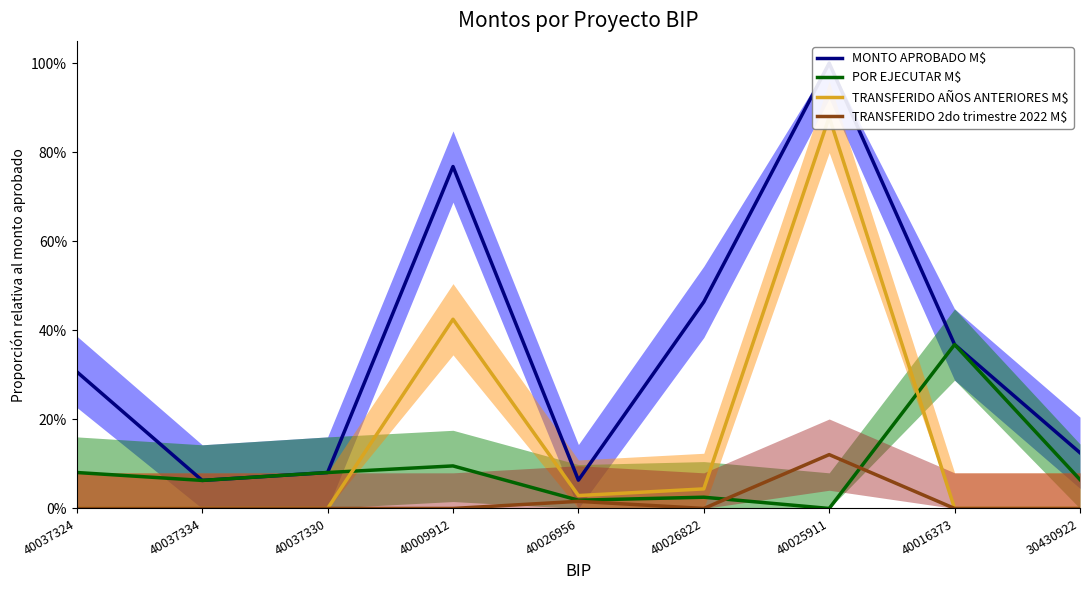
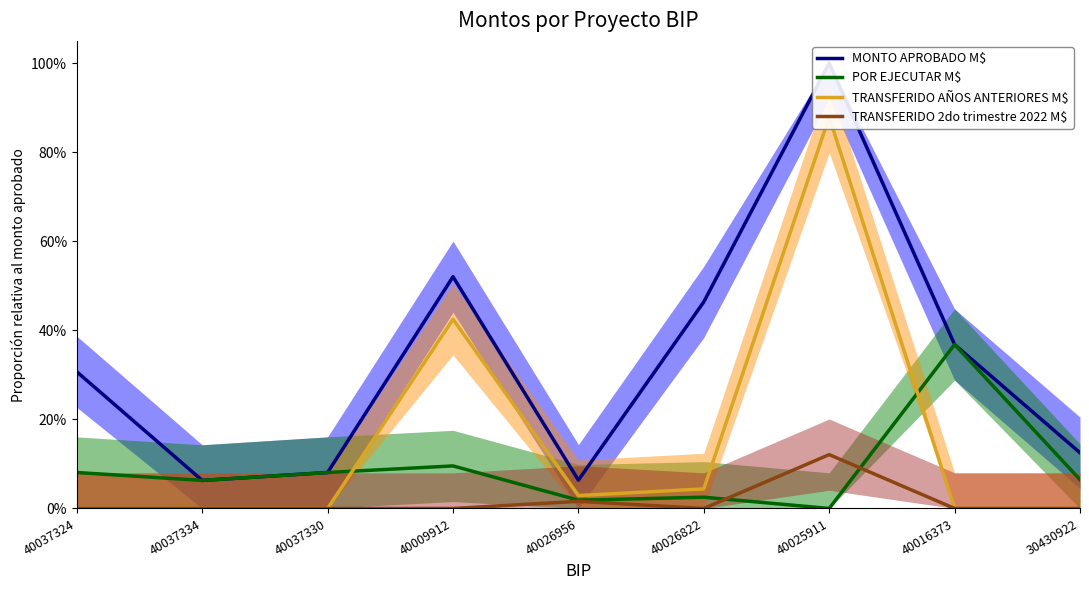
  {
    "MONTO APROBADO M$": {
      "40037324": "31%",
-     "40009912": "77%",
+     "40009912": "52%",
      "40026956": "6%",
      "40026822": "46%",
      "30430922": "13%"
    }
  }
